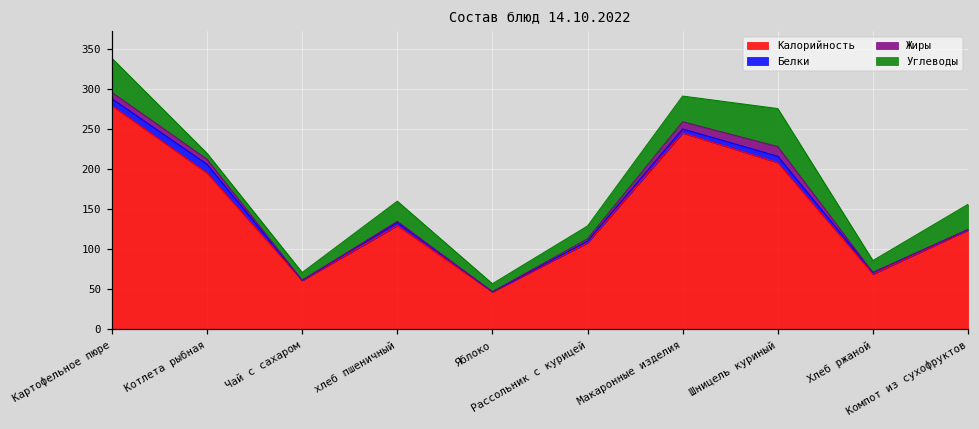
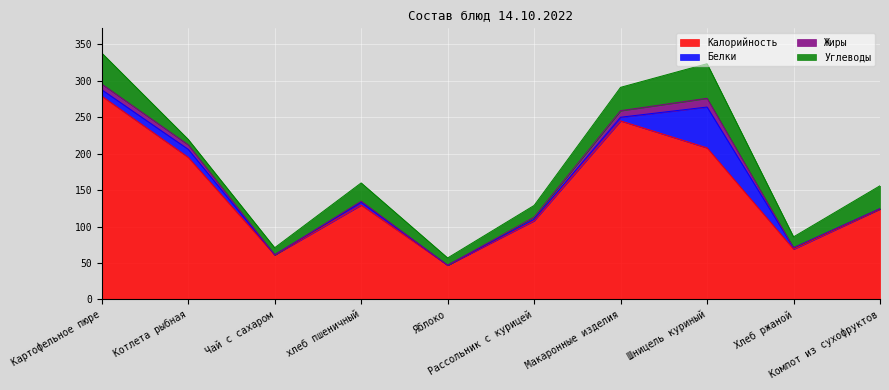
  {
    "Калорийность": {
      "Картофельное пюре": 280,
      "Котлета рыбная": 200,
      "хлеб пшеничный": 130,
      "Макаронные изделия": 250,
      "Шницель куриный": 210
    },
    "Белки": {
      "Картофельное пюре": 10,
      "Котлета рыбная": 10,
      "Макаронные изделия": 10,
-     "Шницель куриный": 10
+     "Шницель куриный": 60
    },
    "Жиры": {
      "Картофельное пюре": 10,
      "Котлета рыбная": 10,
      "Макаронные изделия": 10,
      "Шницель куриный": 10
    },
    "Углеводы": {
      "Картофельное пюре": 40,
      "Котлета рыбная": 10,
      "Чай с сахаром": 10,
      "хлеб пшеничный": 30,
      "Яблоко": 10,
      "Рассольник с курицей": 20,
      "Макаронные изделия": 30,
      "Хлеб ржаной": 10,
      "Компот из сухофруктов": 30
    }
  }
